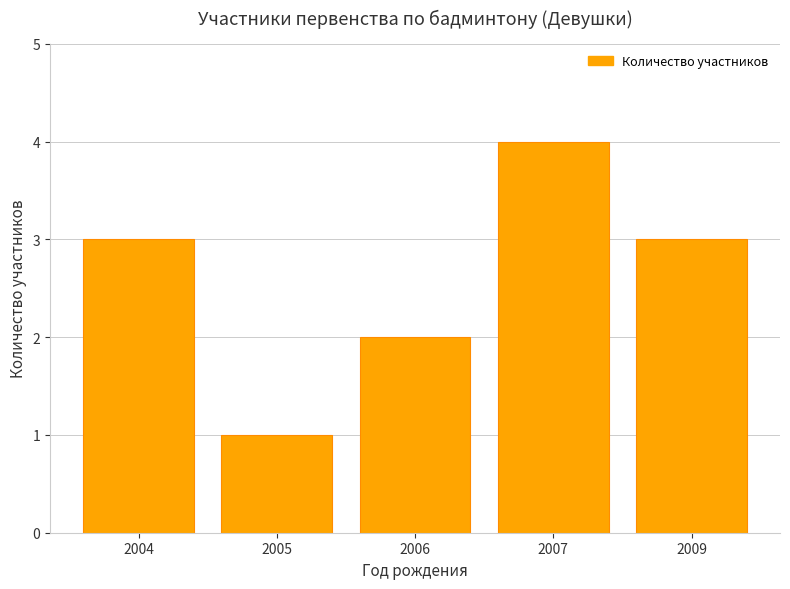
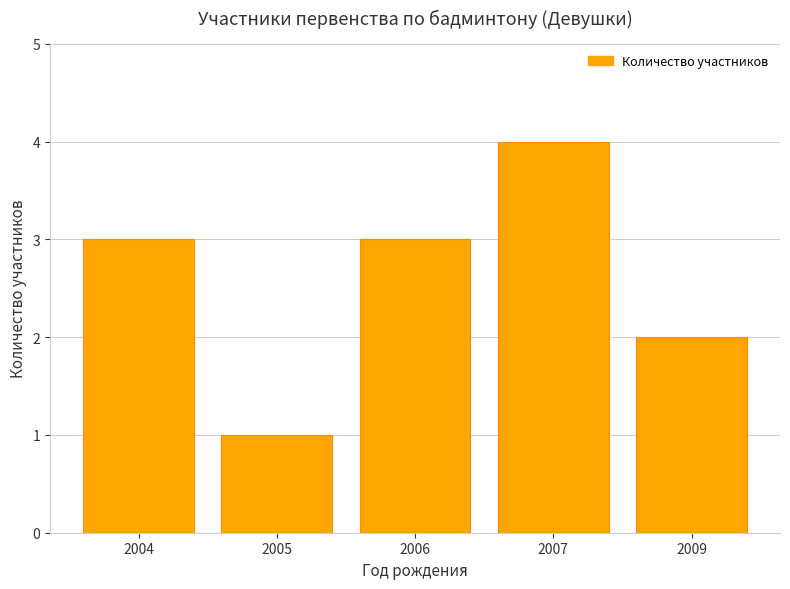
  {
    "2004": 3,
    "2005": 1,
-   "2006": 2,
+   "2006": 3,
    "2007": 4,
-   "2009": 3
+   "2009": 2
  }
